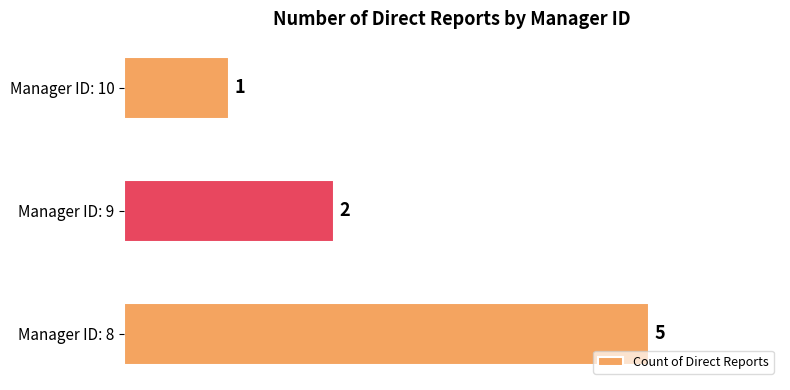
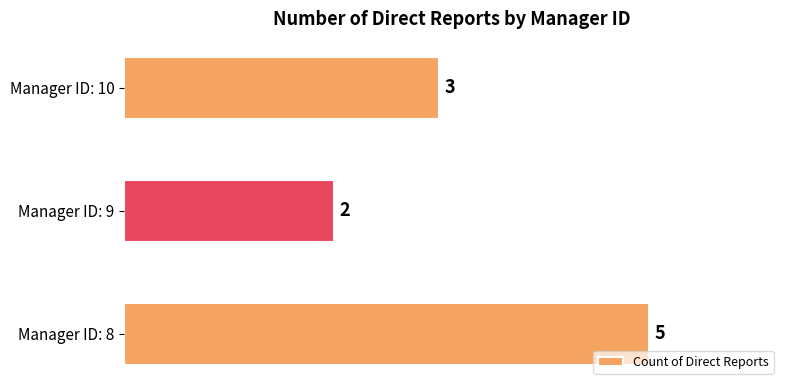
  {
-   "Manager ID: 10": 1,
+   "Manager ID: 10": 3,
    "Manager ID: 9": 2,
    "Manager ID: 8": 5
  }
